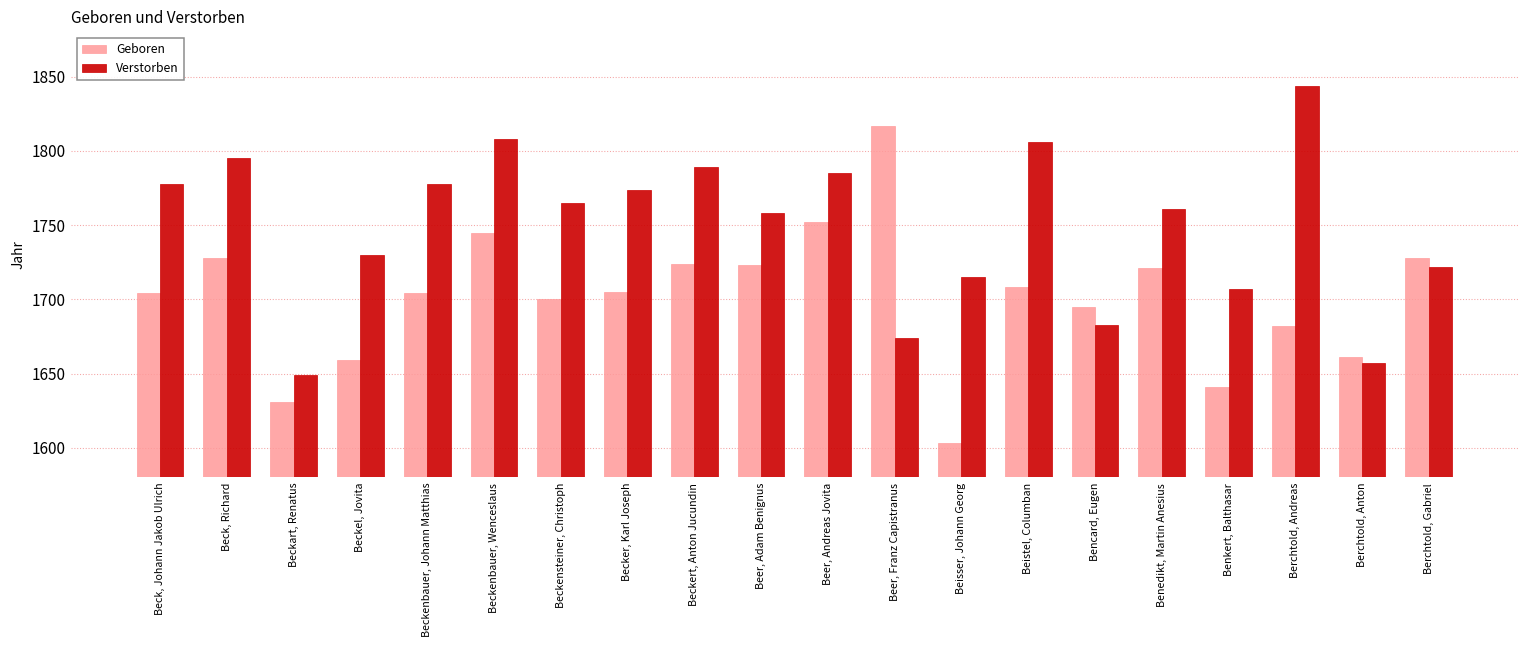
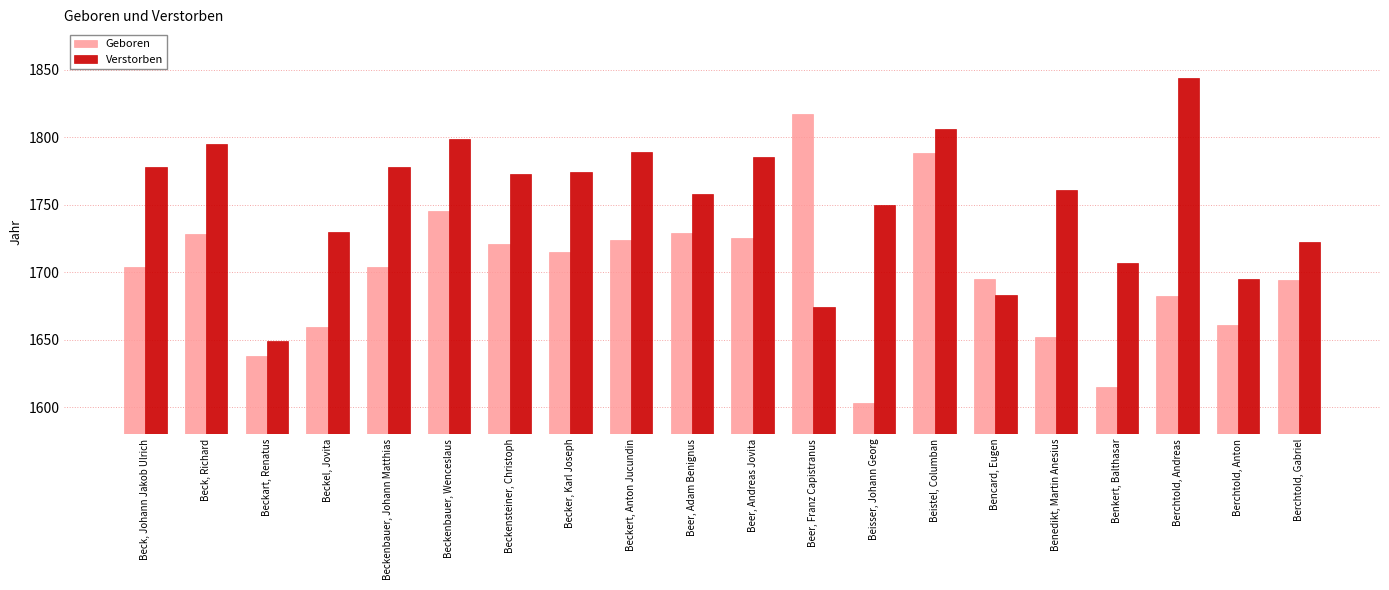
  {
    "Geboren": {
      "Beck, Johann Jakob Ulrich": 1704,
      "Beck, Richard": 1728,
-     "Beckart, Renatus": 1631,
+     "Beckart, Renatus": 1638,
      "Beckel, Jovita": 1659,
      "Beckenbauer, Johann Matthias": 1704,
      "Beckenbauer, Wenceslaus": 1745,
-     "Beckensteiner, Christoph": 1700,
-     "Becker, Karl Joseph": 1705,
+     "Beckensteiner, Christoph": 1721,
+     "Becker, Karl Joseph": 1715,
      "Beckert, Anton Jucundin": 1724,
-     "Beer, Adam Benignus": 1723,
-     "Beer, Andreas Jovita": 1752,
+     "Beer, Adam Benignus": 1729,
+     "Beer, Andreas Jovita": 1725,
      "Beer, Franz Capistranus": 1817,
      "Beisser, Johann Georg": 1603,
-     "Beistel, Columban": 1708,
+     "Beistel, Columban": 1788,
      "Bencard, Eugen": 1695,
-     "Benedikt, Martin Anesius": 1721,
-     "Benkert, Balthasar": 1641,
+     "Benedikt, Martin Anesius": 1652,
+     "Benkert, Balthasar": 1615,
      "Berchtold, Andreas": 1682,
      "Berchtold, Anton": 1661,
-     "Berchtold, Gabriel": 1728
+     "Berchtold, Gabriel": 1694
    },
    "Verstorben": {
      "Beck, Johann Jakob Ulrich": 1778,
      "Beck, Richard": 1795,
      "Beckart, Renatus": 1649,
      "Beckel, Jovita": 1730,
      "Beckenbauer, Johann Matthias": 1778,
-     "Beckenbauer, Wenceslaus": 1808,
-     "Beckensteiner, Christoph": 1765,
+     "Beckenbauer, Wenceslaus": 1799,
+     "Beckensteiner, Christoph": 1773,
      "Becker, Karl Joseph": 1774,
      "Beckert, Anton Jucundin": 1789,
      "Beer, Adam Benignus": 1758,
      "Beer, Andreas Jovita": 1785,
      "Beer, Franz Capistranus": 1674,
-     "Beisser, Johann Georg": 1715,
+     "Beisser, Johann Georg": 1750,
      "Beistel, Columban": 1806,
      "Bencard, Eugen": 1683,
      "Benedikt, Martin Anesius": 1761,
      "Benkert, Balthasar": 1707,
      "Berchtold, Andreas": 1844,
-     "Berchtold, Anton": 1657,
+     "Berchtold, Anton": 1695,
      "Berchtold, Gabriel": 1722
    }
  }
